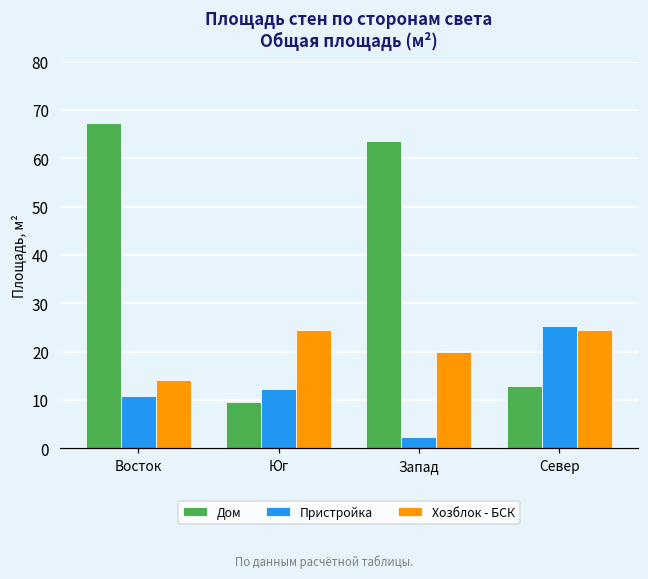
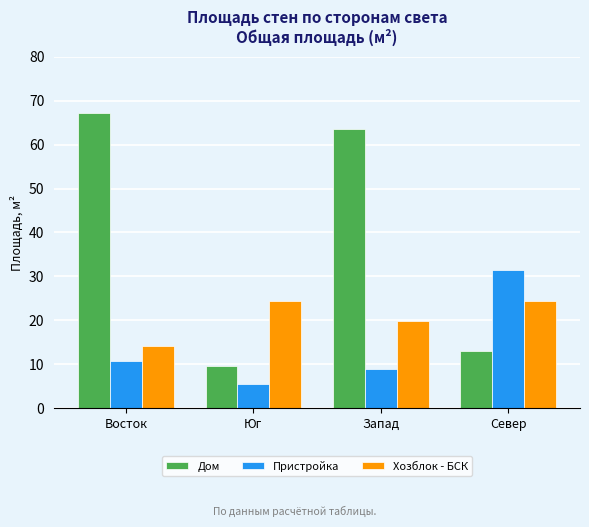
  {
    "Дом": {
      "Восток": 67,
      "Юг": 10,
      "Запад": 64,
      "Север": 13
    },
    "Пристройка": {
      "Восток": 11,
-     "Юг": 12,
-     "Запад": 2,
-     "Север": 25
+     "Юг": 6,
+     "Запад": 9,
+     "Север": 31
    },
    "Хозблок - БСК": {
      "Восток": 14,
      "Юг": 24,
      "Запад": 20,
      "Север": 24
    }
  }
